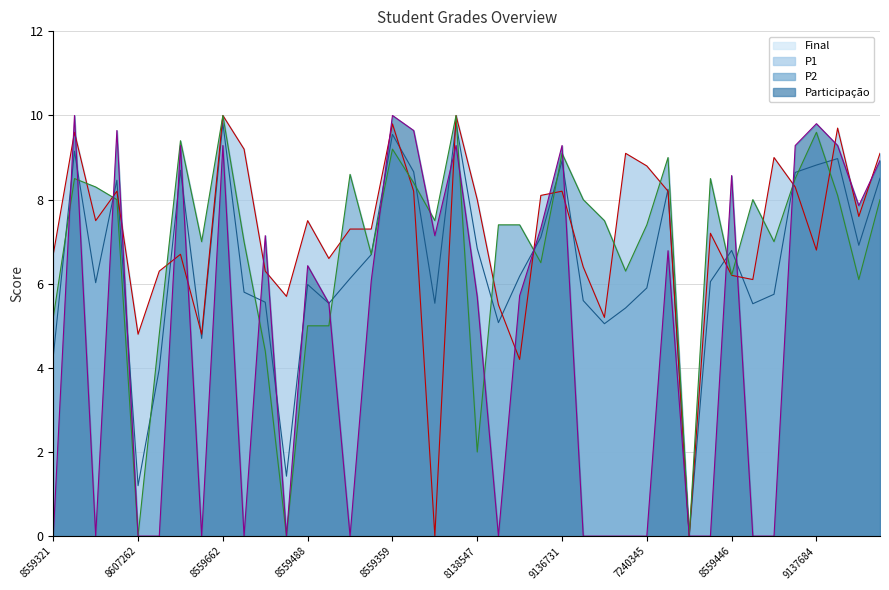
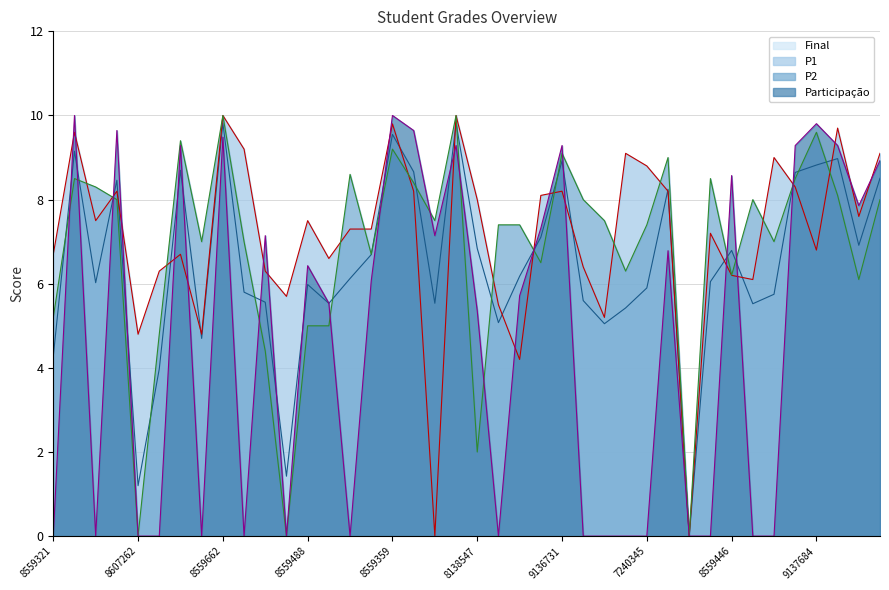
  {
    "P2": {
      "8559321": 5.2,
      "8559488": 5.0,
      "8559359": 9.2,
      "8138547": 2.0,
      "9136731": 9.1,
      "7240345": 7.4,
      "9137684": 9.6
    },
    "Participação": {
      "8559321": 0.0,
-     "8559662": 9.3,
+     "8559662": 9.5,
      "8559488": 6.4,
      "8559359": 10.0,
-     "8138547": 5.7,
+     "8138547": 5.4,
      "9136731": 9.3,
      "7240345": 0.0,
      "8559446": 8.6,
      "9137684": 9.8
    }
  }
